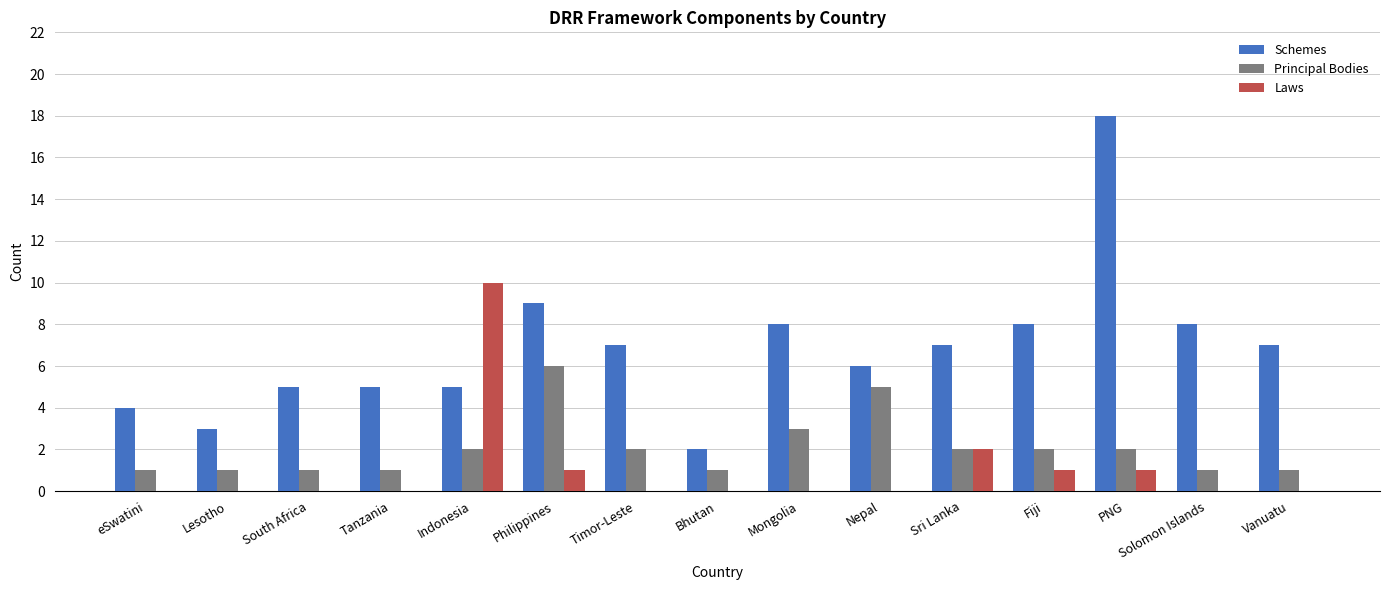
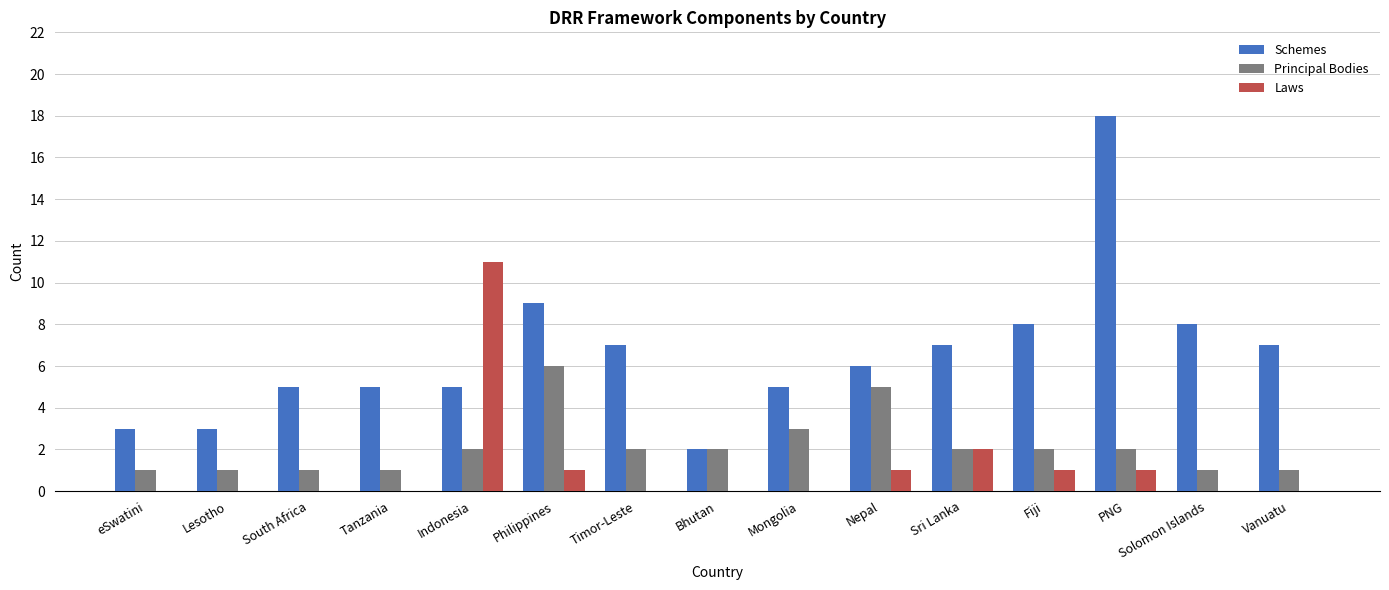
  {
    "Schemes": {
-     "eSwatini": 4,
+     "eSwatini": 3,
      "Lesotho": 3,
      "South Africa": 5,
      "Tanzania": 5,
      "Indonesia": 5,
      "Philippines": 9,
      "Timor-Leste": 7,
      "Bhutan": 2,
-     "Mongolia": 8,
+     "Mongolia": 5,
      "Nepal": 6,
      "Sri Lanka": 7,
      "Fiji": 8,
      "PNG": 18,
      "Solomon Islands": 8,
      "Vanuatu": 7
    },
    "Principal Bodies": {
      "eSwatini": 1,
      "Lesotho": 1,
      "South Africa": 1,
      "Tanzania": 1,
      "Indonesia": 2,
      "Philippines": 6,
      "Timor-Leste": 2,
-     "Bhutan": 1,
+     "Bhutan": 2,
      "Mongolia": 3,
      "Nepal": 5,
      "Sri Lanka": 2,
      "Fiji": 2,
      "PNG": 2,
      "Solomon Islands": 1,
      "Vanuatu": 1
    },
    "Laws": {
      "eSwatini": 0,
      "Lesotho": 0,
      "South Africa": 0,
      "Tanzania": 0,
-     "Indonesia": 10,
+     "Indonesia": 11,
      "Philippines": 1,
      "Timor-Leste": 0,
      "Bhutan": 0,
      "Mongolia": 0,
-     "Nepal": 0,
+     "Nepal": 1,
      "Sri Lanka": 2,
      "Fiji": 1,
      "PNG": 1,
      "Solomon Islands": 0,
      "Vanuatu": 0
    }
  }
